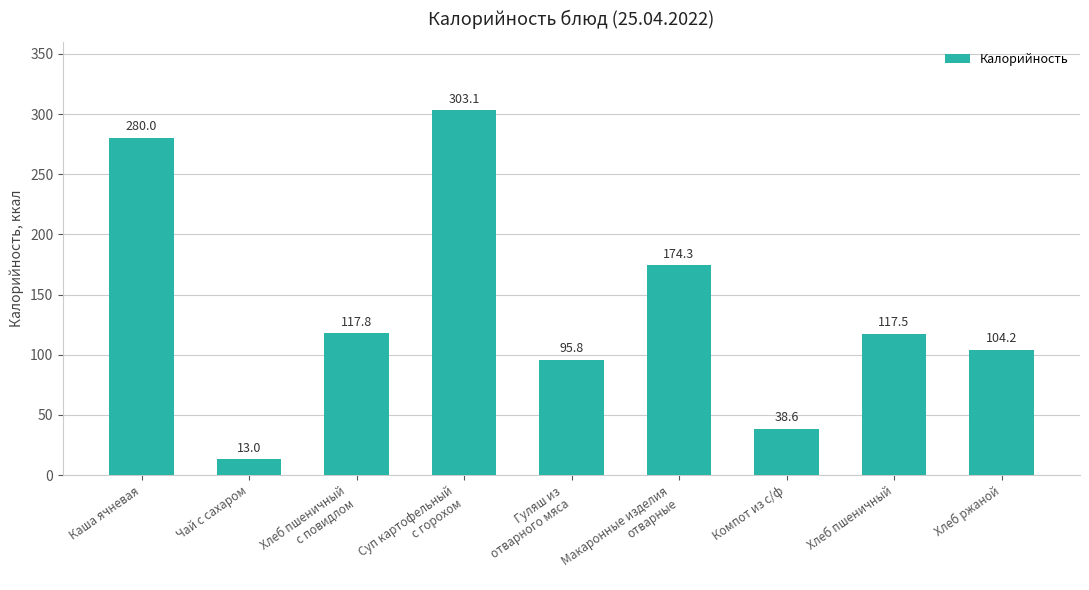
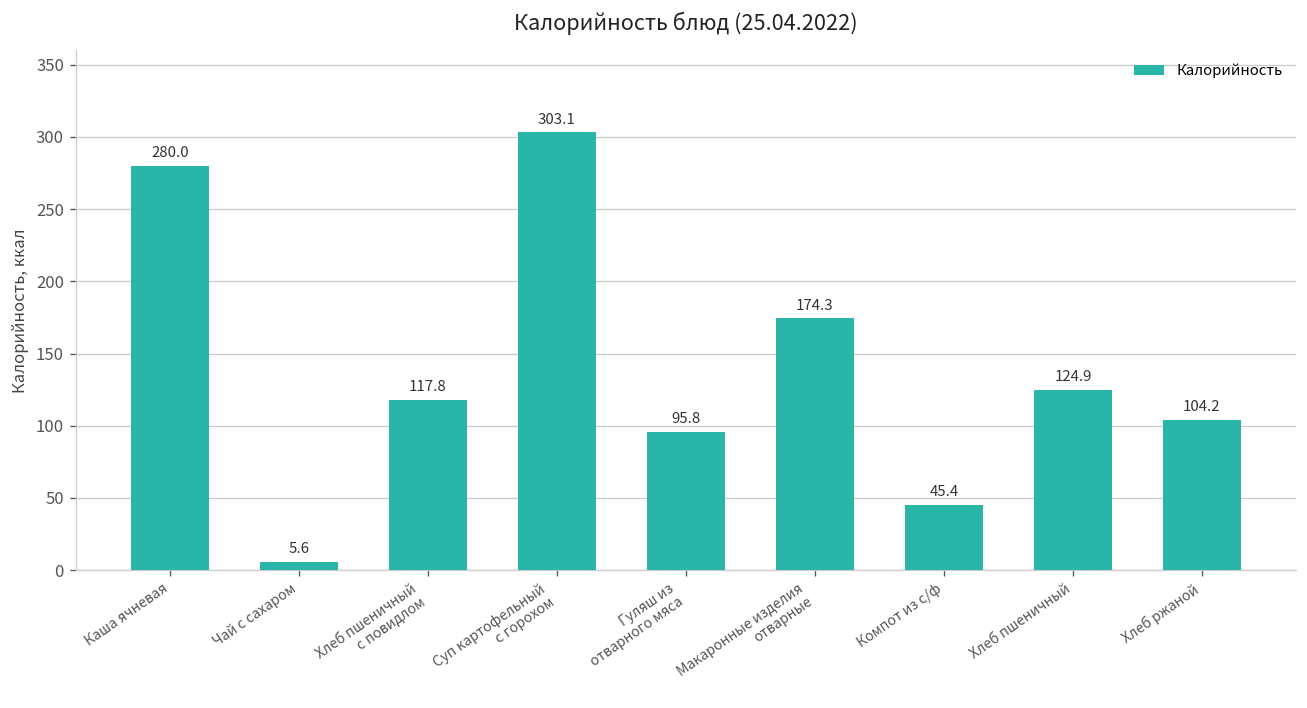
  {
    "Каша ячневая": 280.0,
-   "Чай с сахаром": 13.0,
+   "Чай с сахаром": 5.6,
    "Хлеб пшеничный с повидлом": 117.8,
    "Суп картофельный с горохом": 303.1,
    "Гуляш из отварного мяса": 95.8,
    "Макаронные изделия отварные": 174.3,
-   "Компот из с/ф": 38.6,
-   "Хлеб пшеничный": 117.5,
+   "Компот из с/ф": 45.4,
+   "Хлеб пшеничный": 124.9,
    "Хлеб ржаной": 104.2
  }
